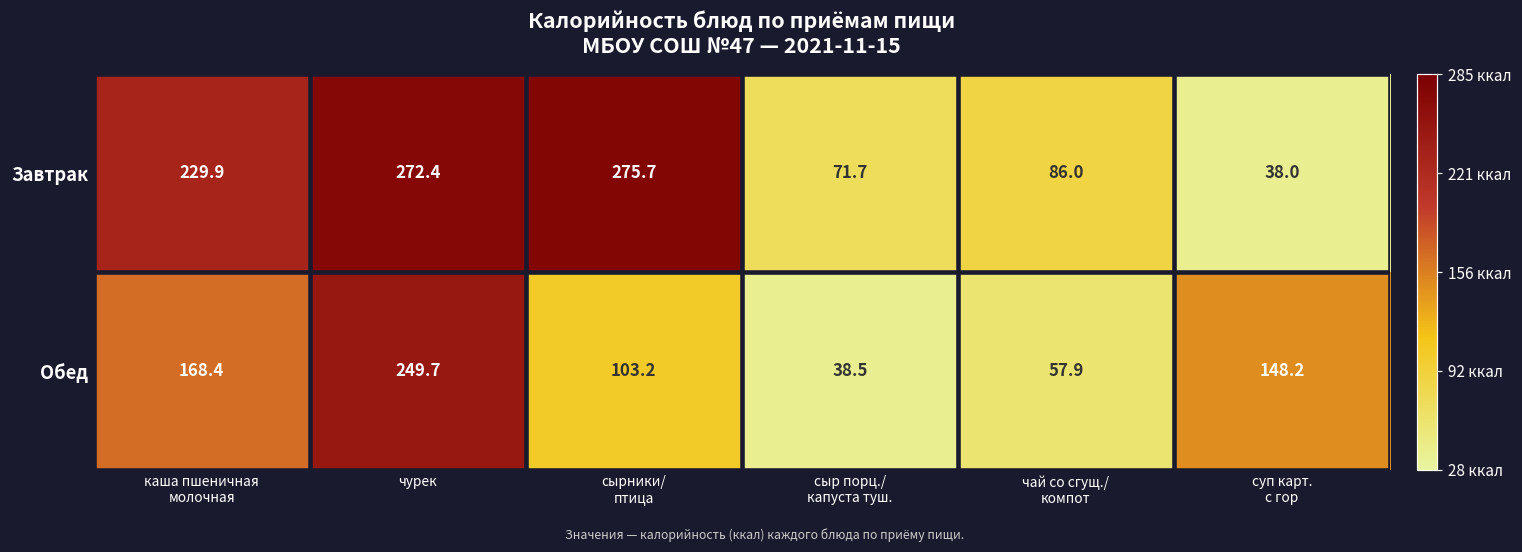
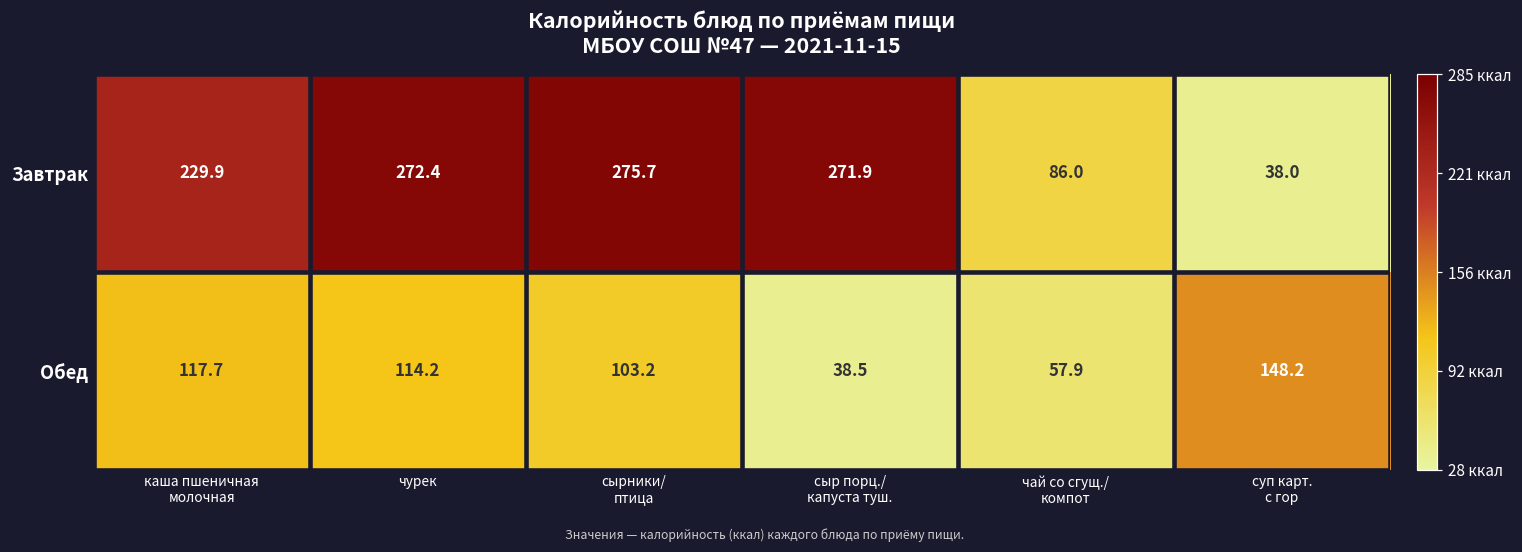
  {
    "Завтрак": {
      "каша пшеничная молочная": 229.9,
      "чурек": 272.4,
      "сырники/ птица": 275.7,
-     "сыр порц./ капуста туш.": 71.7,
+     "сыр порц./ капуста туш.": 271.9,
      "чай со сгущ./ компот": 86.0,
      "суп карт. с гор": 38.0
    },
    "Обед": {
-     "каша пшеничная молочная": 168.4,
-     "чурек": 249.7,
+     "каша пшеничная молочная": 117.7,
+     "чурек": 114.2,
      "сырники/ птица": 103.2,
      "сыр порц./ капуста туш.": 38.5,
      "чай со сгущ./ компот": 57.9,
      "суп карт. с гор": 148.2
    }
  }
